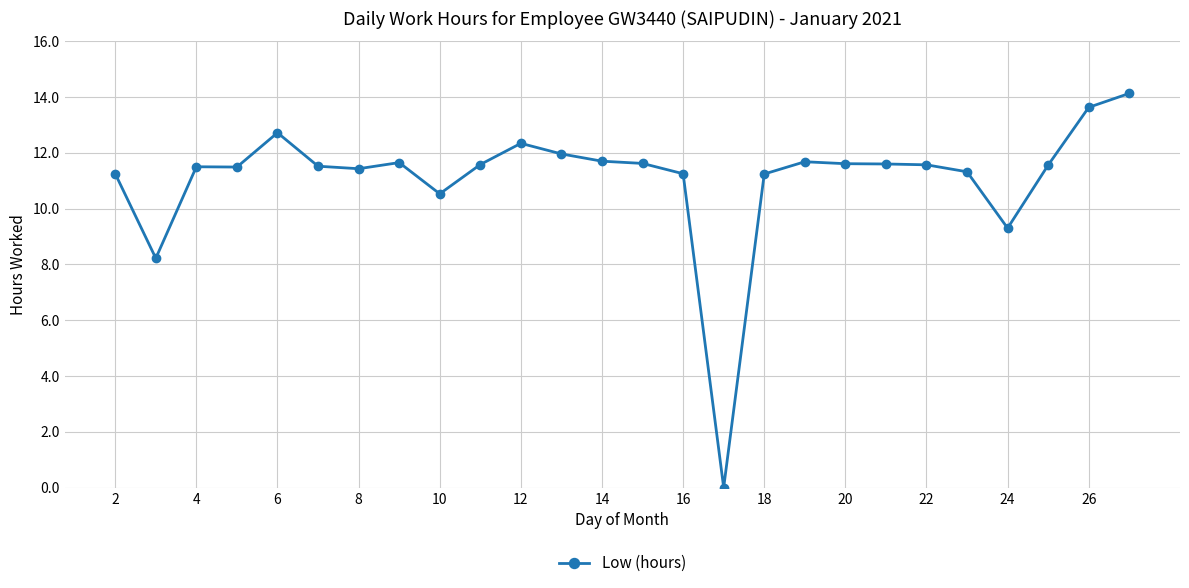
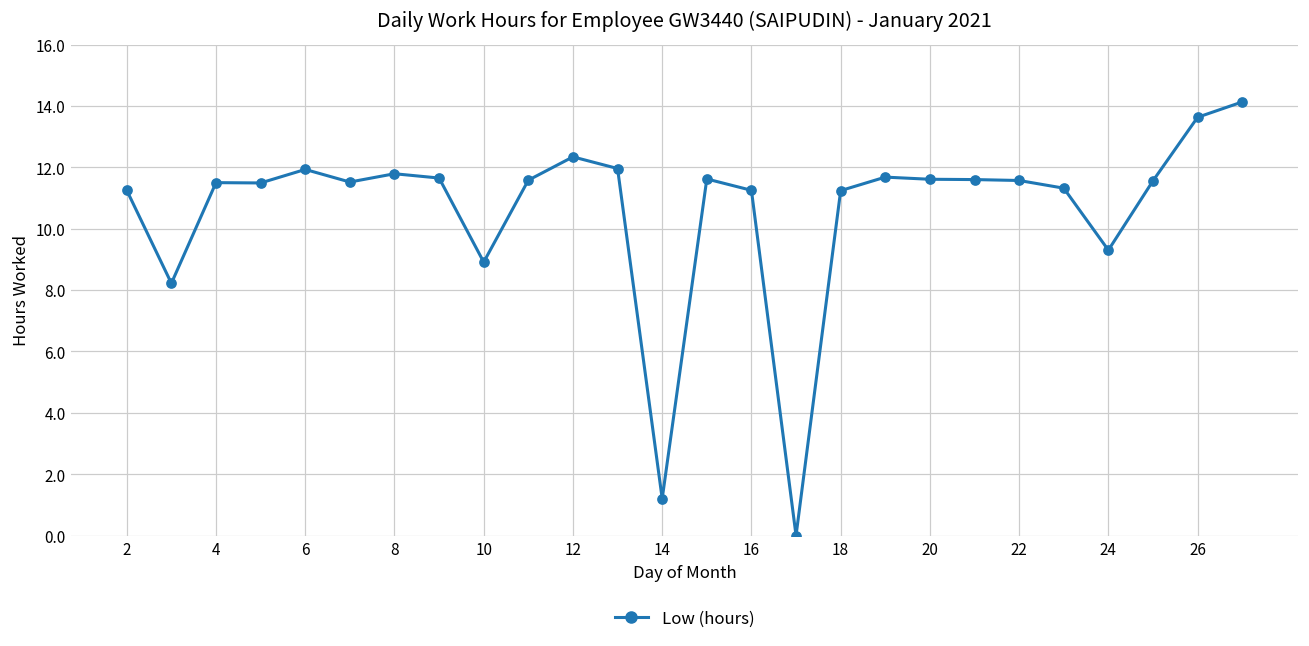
  {
    "2": 11.3,
    "4": 11.5,
-   "6": 12.7,
-   "8": 11.4,
-   "10": 10.5,
+   "6": 11.9,
+   "8": 11.8,
+   "10": 8.9,
    "12": 12.3,
-   "14": 11.7,
+   "14": 1.2,
    "16": 11.3,
    "18": 11.2,
    "20": 11.6,
    "22": 11.6,
    "24": 9.3,
    "26": 13.6
  }
